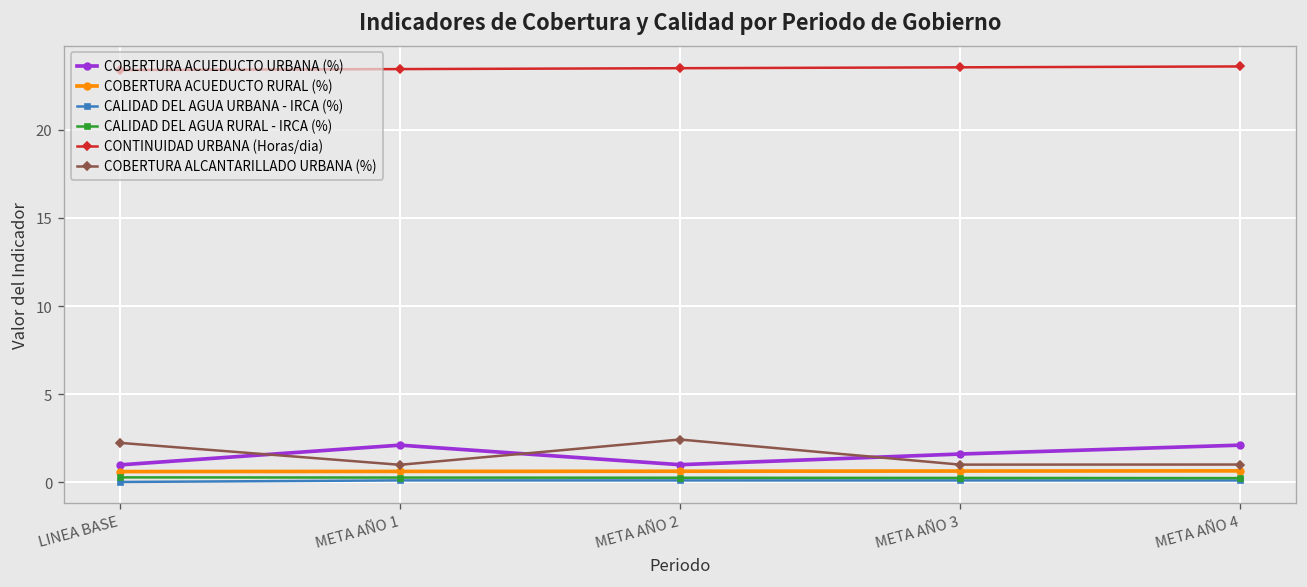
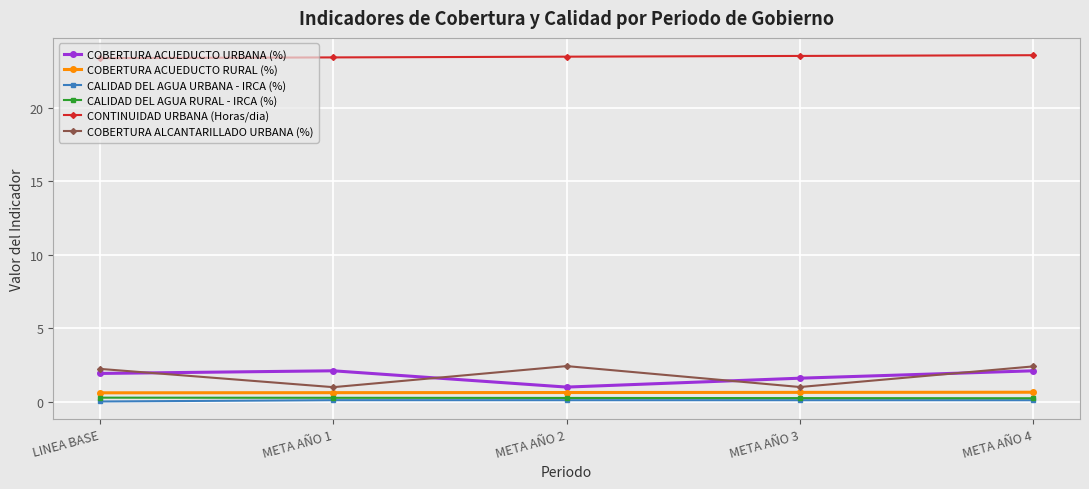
  {
    "COBERTURA ACUEDUCTO URBANA (%)": {
-     "LINEA BASE": 1.0,
+     "LINEA BASE": 1.9,
      "META AÑO 1": 2.1,
      "META AÑO 2": 1.0,
      "META AÑO 3": 1.6,
      "META AÑO 4": 2.1
    },
    "COBERTURA ACUEDUCTO RURAL (%)": {
      "LINEA BASE": 0.6,
      "META AÑO 1": 0.6,
      "META AÑO 2": 0.6,
      "META AÑO 3": 0.6,
      "META AÑO 4": 0.6
    },
    "CALIDAD DEL AGUA URBANA - IRCA (%)": {
      "LINEA BASE": 0.0
    },
    "CALIDAD DEL AGUA RURAL - IRCA (%)": {
      "LINEA BASE": 0.3
    },
    "CONTINUIDAD URBANA (Horas/dia)": {
      "META AÑO 1": 23.5,
      "META AÑO 2": 23.5,
      "META AÑO 3": 23.6,
      "META AÑO 4": 23.6
    },
    "COBERTURA ALCANTARILLADO URBANA (%)": {
      "LINEA BASE": 2.2,
      "META AÑO 1": 1.0,
      "META AÑO 2": 2.4,
      "META AÑO 3": 1.0,
-     "META AÑO 4": 1.0
+     "META AÑO 4": 2.4
    }
  }
